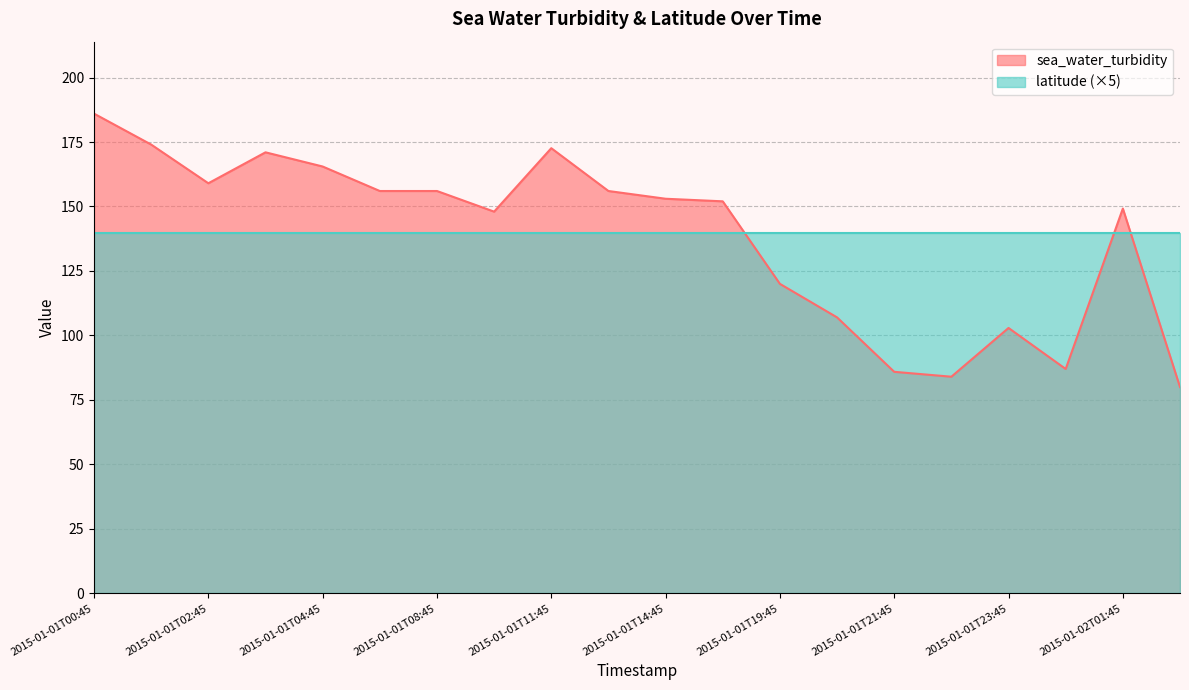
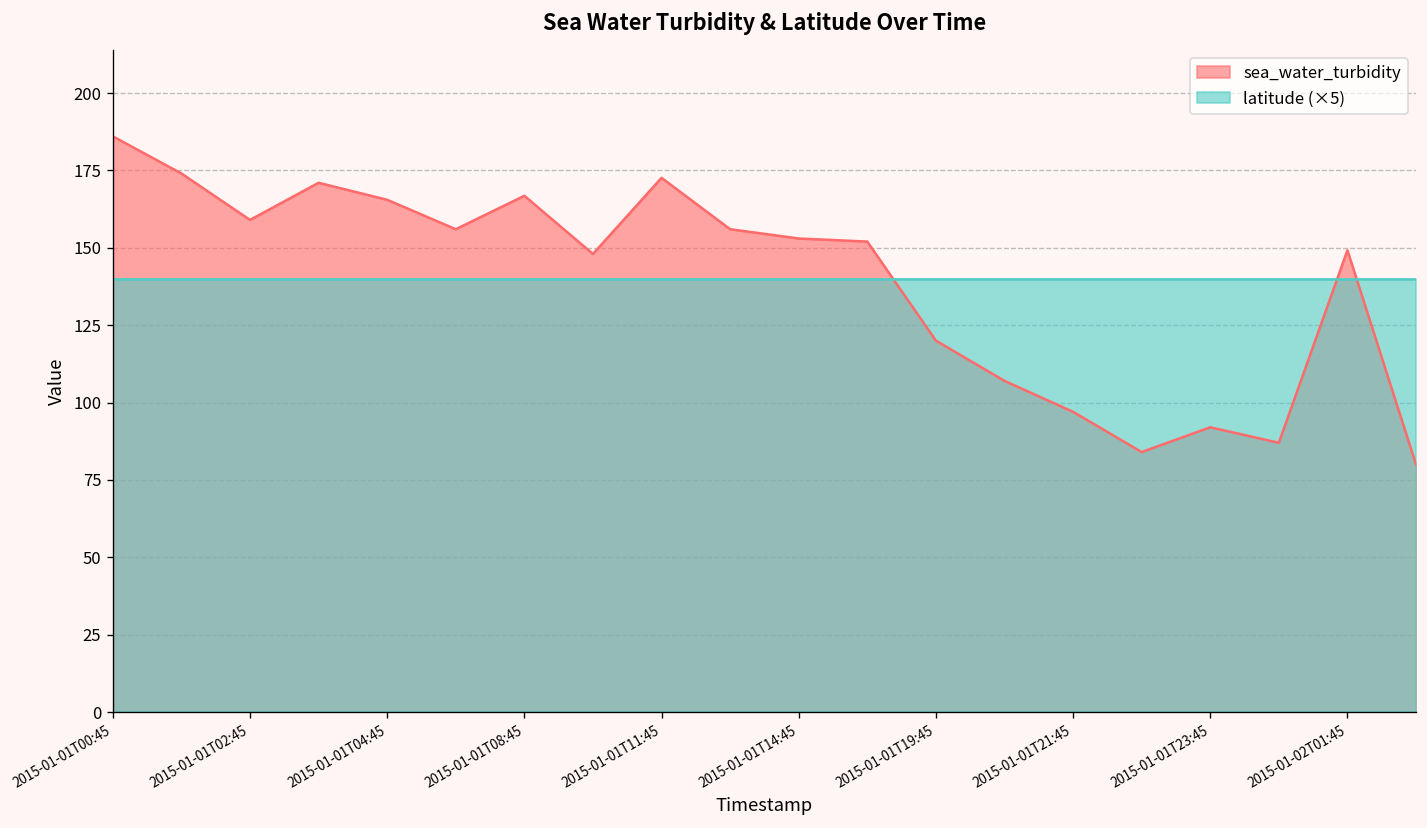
  {
    "sea_water_turbidity": {
      "2015-01-01T00:45": 186,
      "2015-01-01T02:45": 159,
      "2015-01-01T04:45": 166,
-     "2015-01-01T08:45": 156,
+     "2015-01-01T08:45": 167,
      "2015-01-01T11:45": 173,
      "2015-01-01T14:45": 153,
      "2015-01-01T19:45": 120,
-     "2015-01-01T21:45": 86,
-     "2015-01-01T23:45": 103,
+     "2015-01-01T21:45": 97,
+     "2015-01-01T23:45": 92,
      "2015-01-02T01:45": 149
    },
    "latitude (×5)": {
      "2015-01-01T00:45": 140,
      "2015-01-01T02:45": 140,
      "2015-01-01T04:45": 140,
      "2015-01-01T08:45": 140,
      "2015-01-01T11:45": 140,
      "2015-01-01T14:45": 140,
      "2015-01-01T19:45": 140,
      "2015-01-01T21:45": 140,
      "2015-01-01T23:45": 140,
      "2015-01-02T01:45": 140
    }
  }
